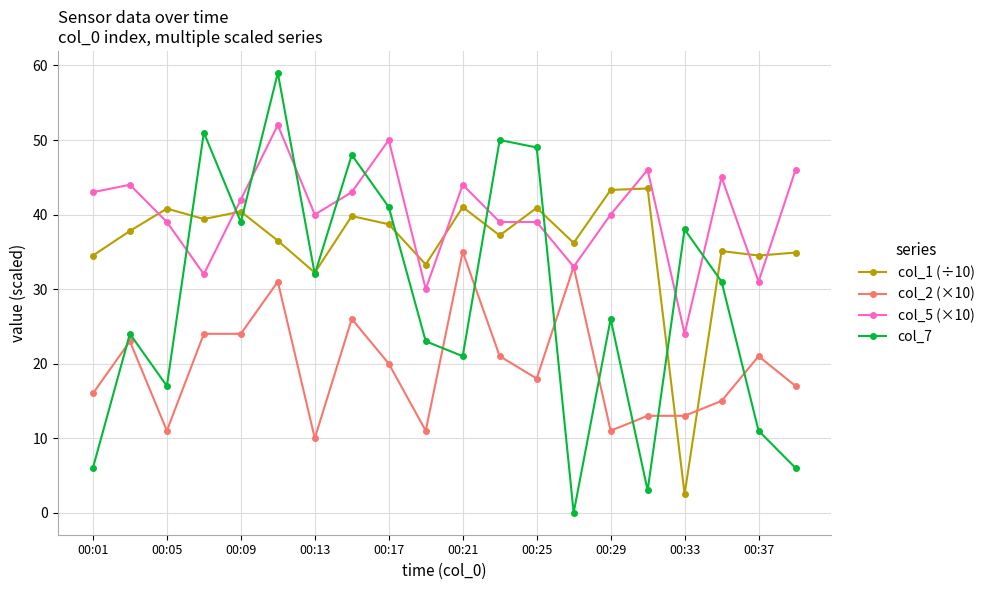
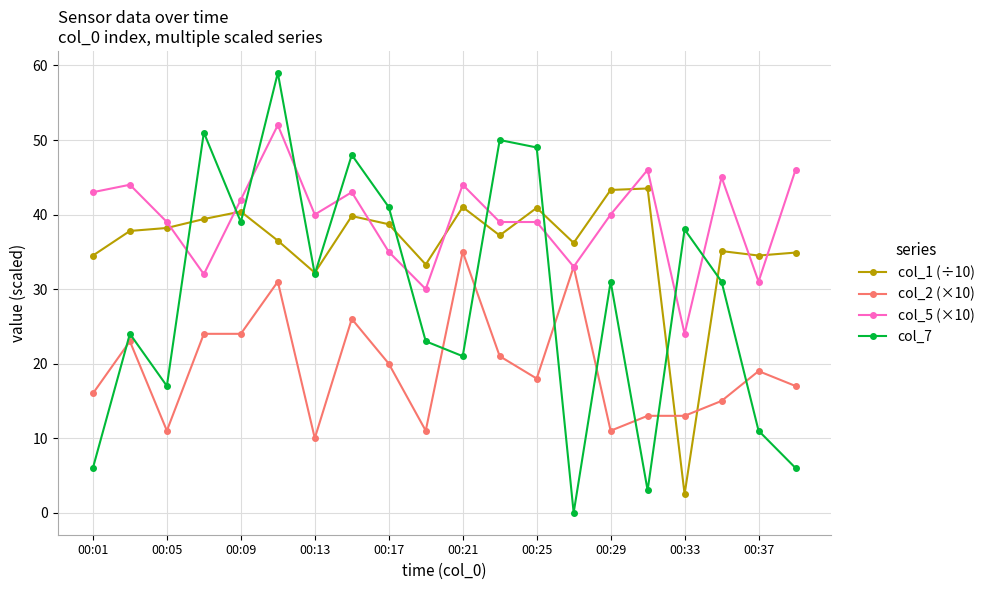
  {
    "col_1 (÷10)": {
      "00:01": 35,
-     "00:05": 41,
+     "00:05": 38,
      "00:09": 40,
      "00:17": 39,
      "00:21": 41,
      "00:25": 41,
      "00:29": 43,
      "00:33": 3,
      "00:37": 35
    },
    "col_2 (×10)": {
      "00:01": 16,
      "00:05": 11,
      "00:09": 24,
      "00:13": 10,
      "00:17": 20,
      "00:21": 35,
      "00:25": 18,
      "00:29": 11,
      "00:33": 13,
-     "00:37": 21
+     "00:37": 19
    },
    "col_5 (×10)": {
      "00:01": 43,
      "00:05": 39,
      "00:09": 42,
      "00:13": 40,
-     "00:17": 50,
+     "00:17": 35,
      "00:21": 44,
      "00:25": 39,
      "00:29": 40,
      "00:33": 24,
      "00:37": 31
    },
    "col_7": {
      "00:01": 6,
      "00:05": 17,
      "00:09": 39,
      "00:17": 41,
      "00:21": 21,
      "00:25": 49,
-     "00:29": 26,
+     "00:29": 31,
      "00:33": 38,
      "00:37": 11
    }
  }
